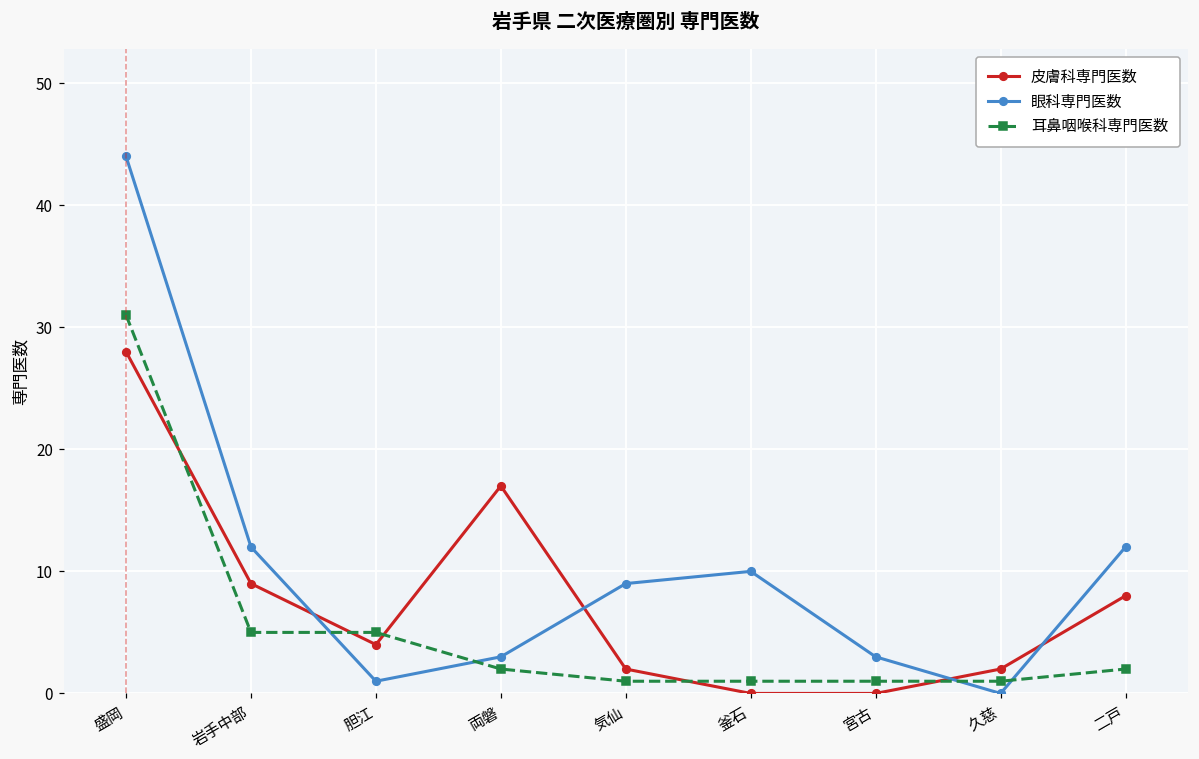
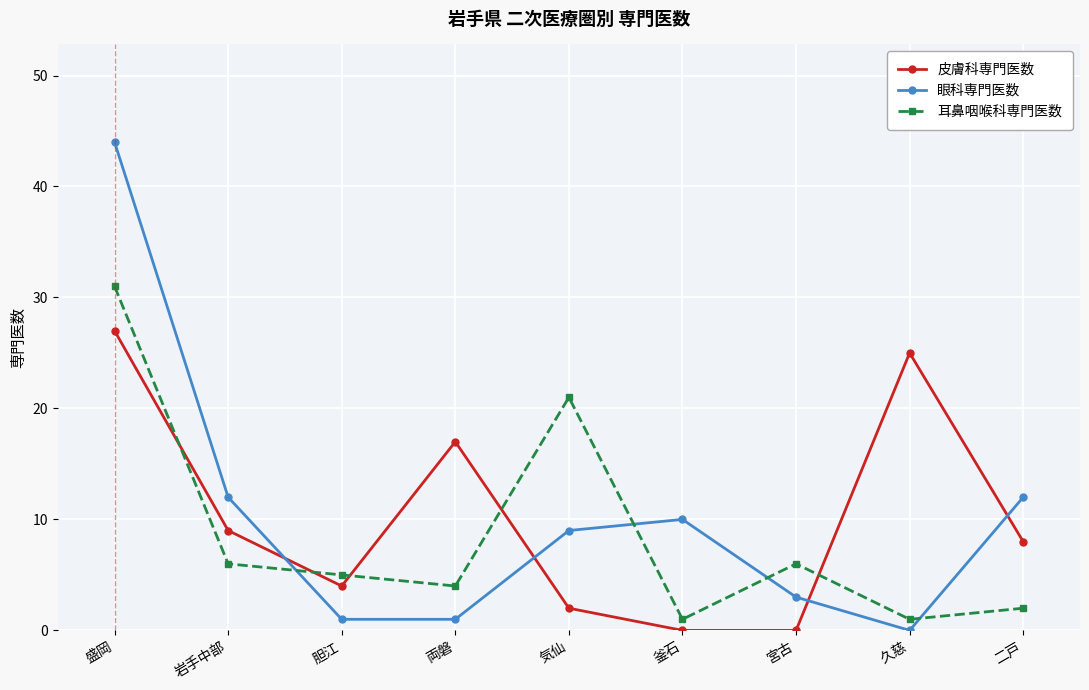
  {
    "皮膚科専門医数": {
-     "盛岡": 28,
+     "盛岡": 27,
      "岩手中部": 9,
      "胆江": 4,
      "両磐": 17,
      "気仙": 2,
      "釜石": 0,
      "宮古": 0,
-     "久慈": 2,
+     "久慈": 25,
      "二戸": 8
    },
    "眼科専門医数": {
      "盛岡": 44,
      "岩手中部": 12,
      "胆江": 1,
-     "両磐": 3,
+     "両磐": 1,
      "気仙": 9,
      "釜石": 10,
      "宮古": 3,
      "久慈": 0,
      "二戸": 12
    },
    "耳鼻咽喉科専門医数": {
      "盛岡": 31,
-     "岩手中部": 5,
+     "岩手中部": 6,
      "胆江": 5,
-     "両磐": 2,
-     "気仙": 1,
+     "両磐": 4,
+     "気仙": 21,
      "釜石": 1,
-     "宮古": 1,
+     "宮古": 6,
      "久慈": 1,
      "二戸": 2
    }
  }
